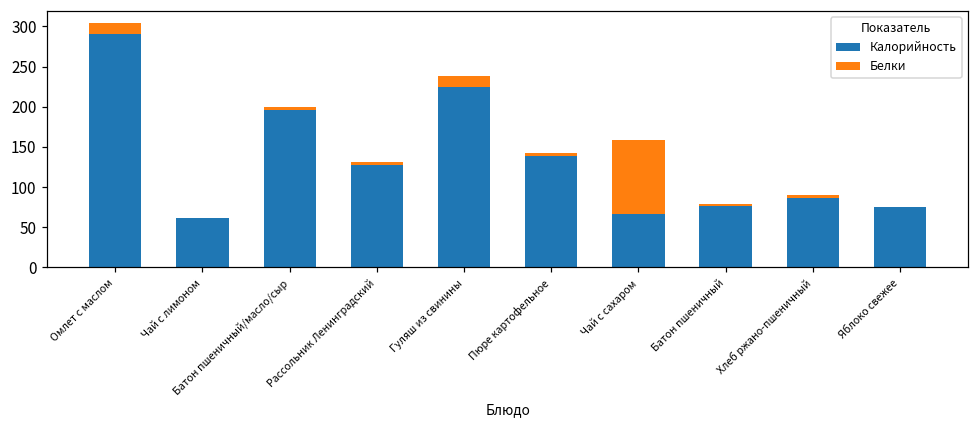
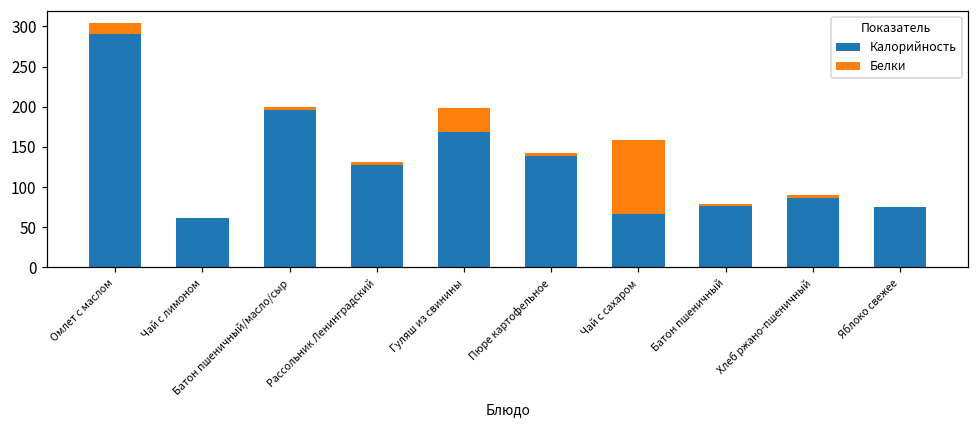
  {
    "Калорийность": {
      "Омлет с маслом": 290,
      "Чай с лимоном": 60,
      "Батон пшеничный/масло/сыр": 200,
      "Рассольник Ленинградский": 130,
-     "Гуляш из свинины": 230,
+     "Гуляш из свинины": 170,
      "Пюре картофельное": 140,
      "Чай с сахаром": 70,
      "Батон пшеничный": 80,
      "Хлеб ржано-пшеничный": 90,
      "Яблоко свежее": 80
    },
    "Белки": {
      "Омлет с маслом": 10,
      "Чай с лимоном": 0,
      "Батон пшеничный/масло/сыр": 0,
-     "Гуляш из свинины": 10,
+     "Гуляш из свинины": 30,
      "Чай с сахаром": 90,
      "Яблоко свежее": 0
    }
  }
